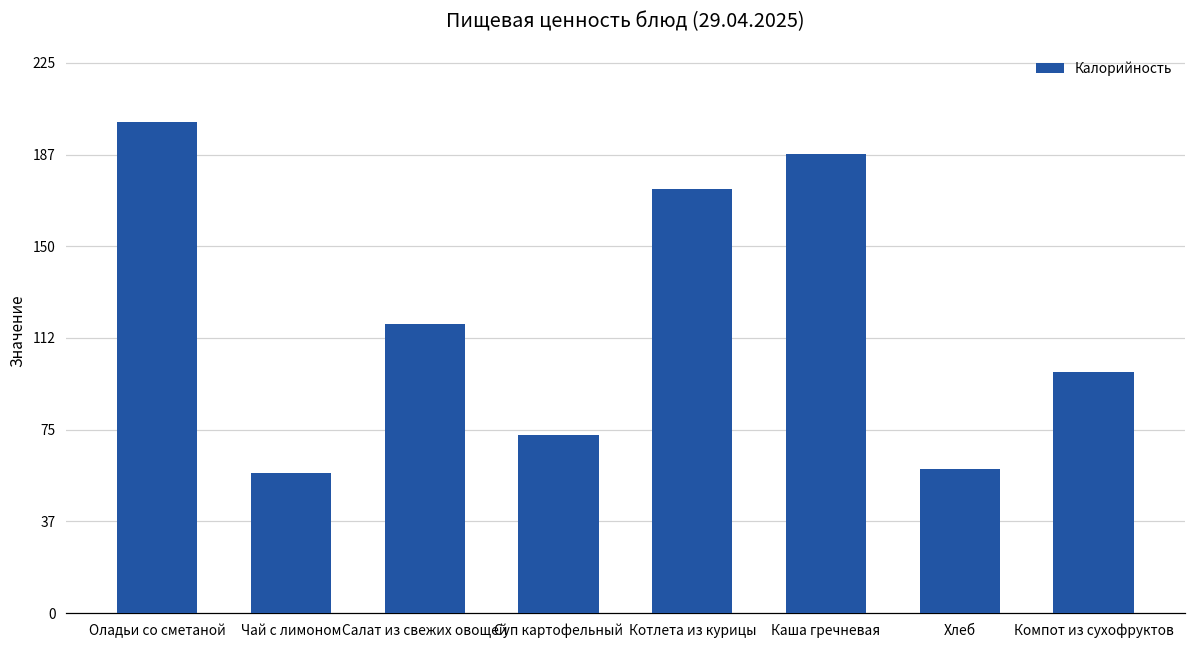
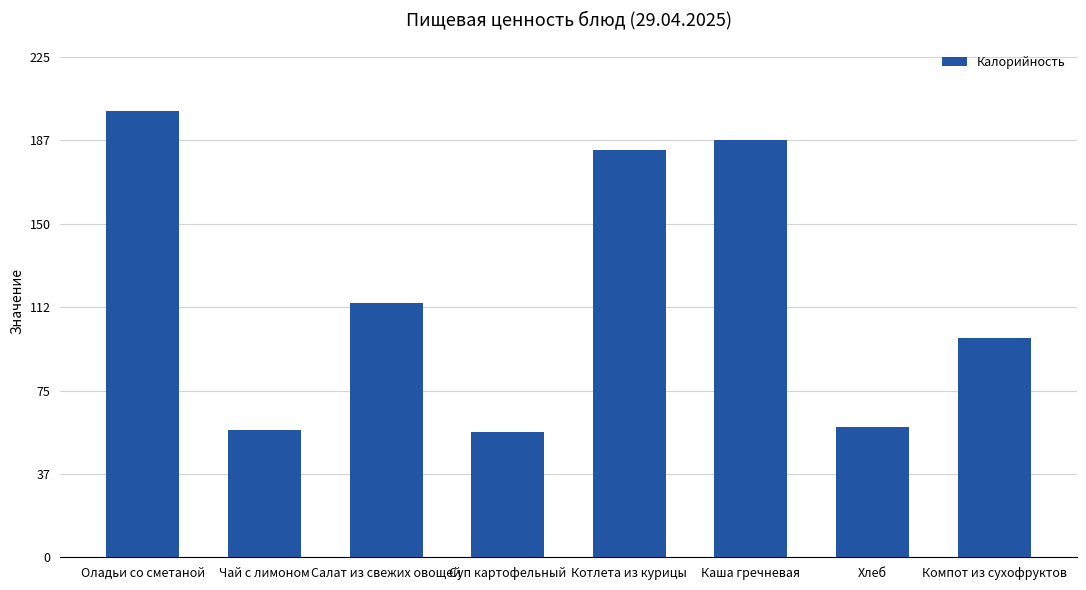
  {
    "Оладьи со сметаной": 201,
    "Чай с лимоном": 57,
-   "Салат из свежих овощей": 118,
-   "Суп картофельный": 73,
-   "Котлета из курицы": 173,
+   "Салат из свежих овощей": 114,
+   "Суп картофельный": 56,
+   "Котлета из курицы": 183,
    "Каша гречневая": 188,
    "Хлеб": 59,
    "Компот из сухофруктов": 99
  }
